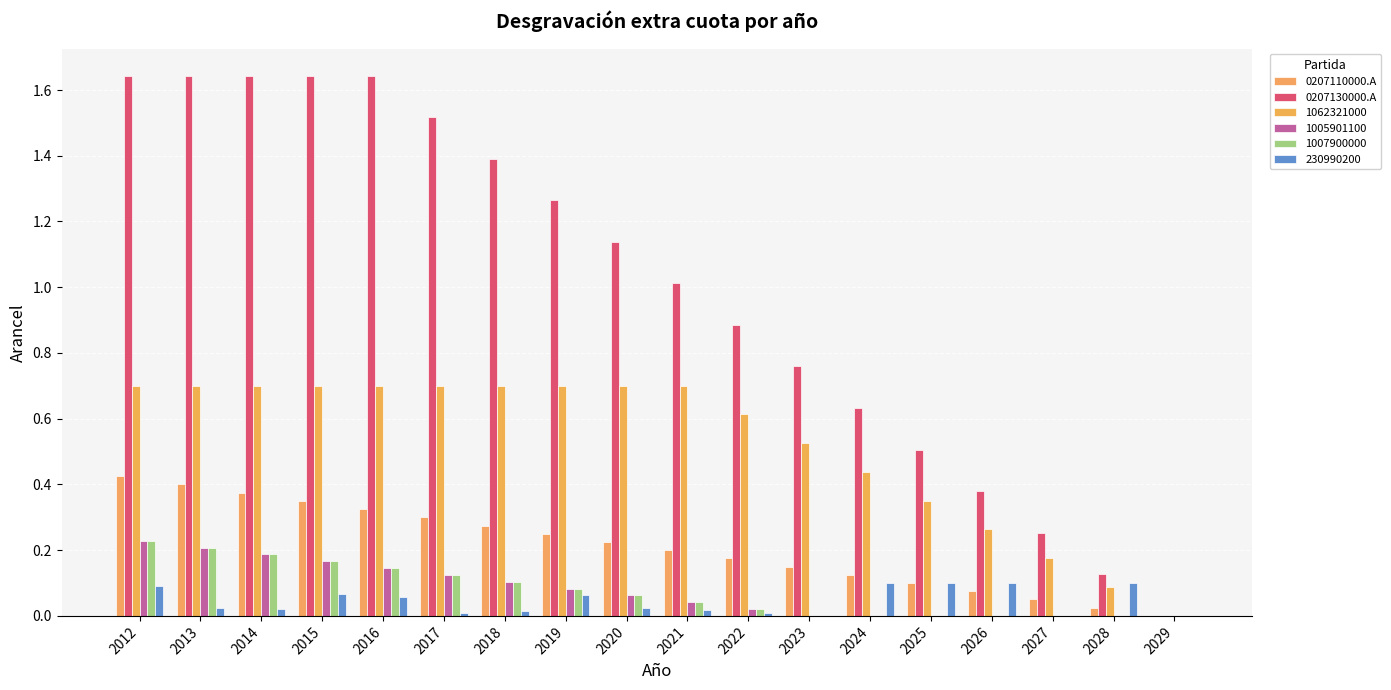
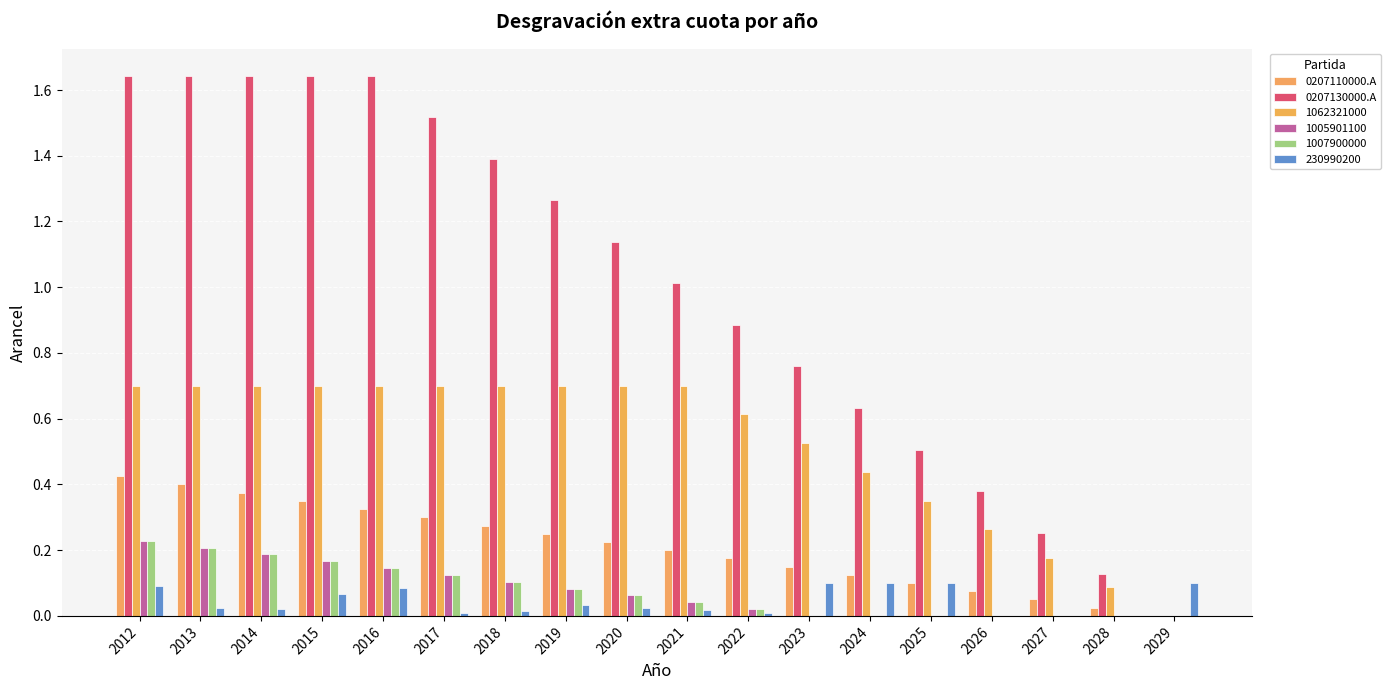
  {
    "1007900000": {
      "2012": 0.23,
      "2013": 0.21,
      "2014": 0.19,
      "2015": 0.17,
      "2016": 0.15,
      "2017": 0.13,
      "2018": 0.10,
      "2019": 0.08,
      "2020": 0.06,
      "2021": 0.04,
      "2022": 0.02,
      "2023": 0.00,
      "2024": 0.00,
      "2025": 0.00,
      "2026": 0.00,
      "2027": 0.00,
      "2028": 0.00,
      "2029": 0.00
    },
    "230990200": {
      "2012": 0.09,
      "2013": 0.02,
      "2014": 0.02,
      "2015": 0.07,
-     "2016": 0.06,
+     "2016": 0.09,
      "2017": 0.01,
      "2018": 0.02,
-     "2019": 0.06,
+     "2019": 0.03,
      "2020": 0.03,
      "2021": 0.02,
      "2022": 0.01,
-     "2023": 0.0,
+     "2023": 0.1,
      "2024": 0.10,
      "2025": 0.10,
-     "2026": 0.1,
+     "2026": 0.0,
      "2027": 0.00,
-     "2028": 0.1,
-     "2029": 0.0
+     "2028": 0.0,
+     "2029": 0.1
    }
  }
